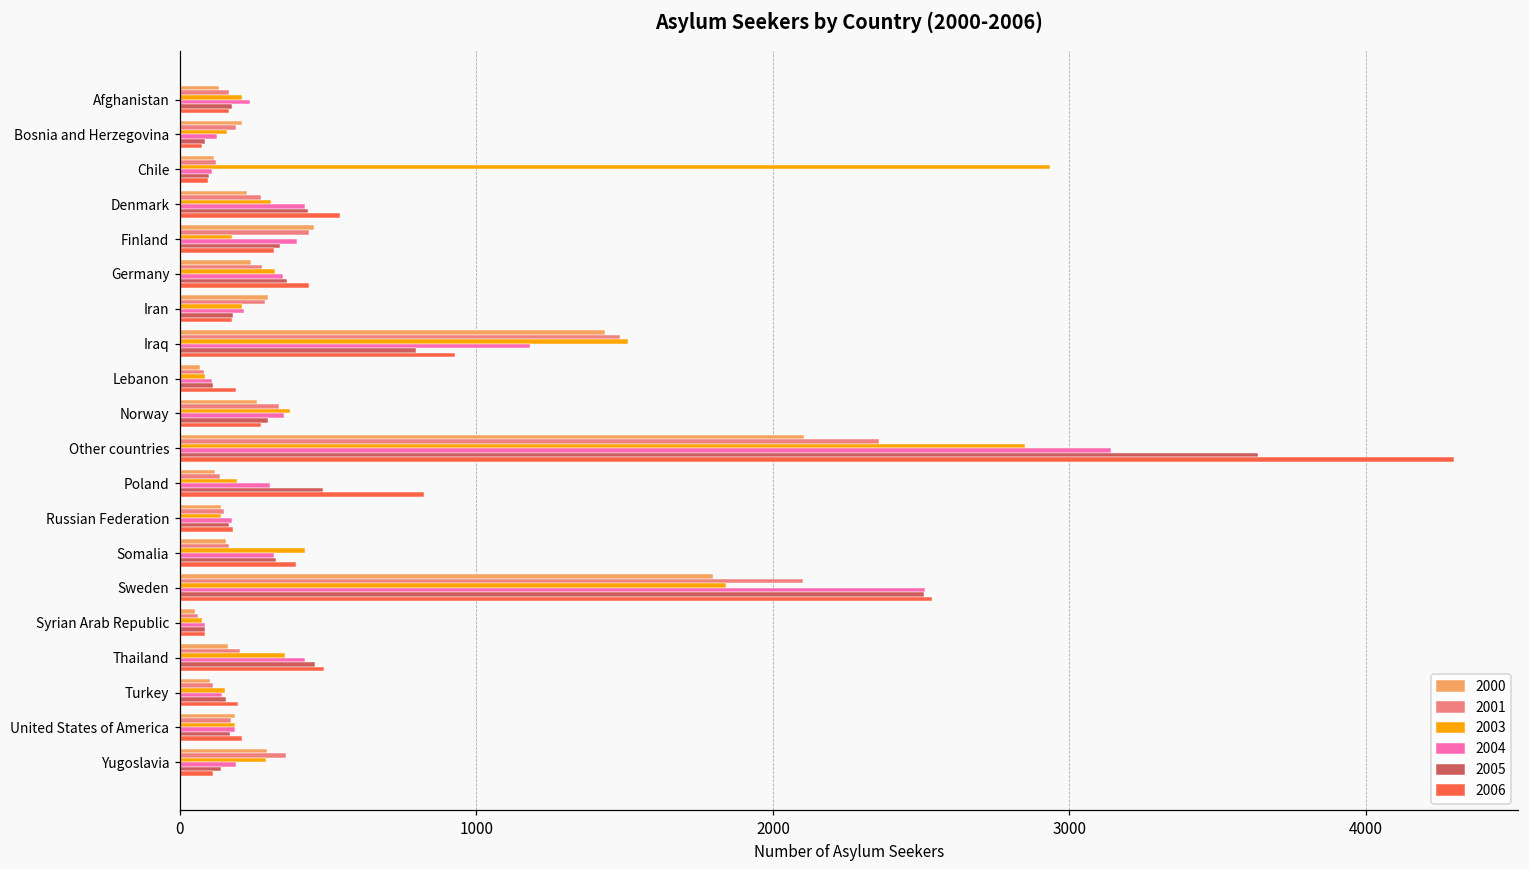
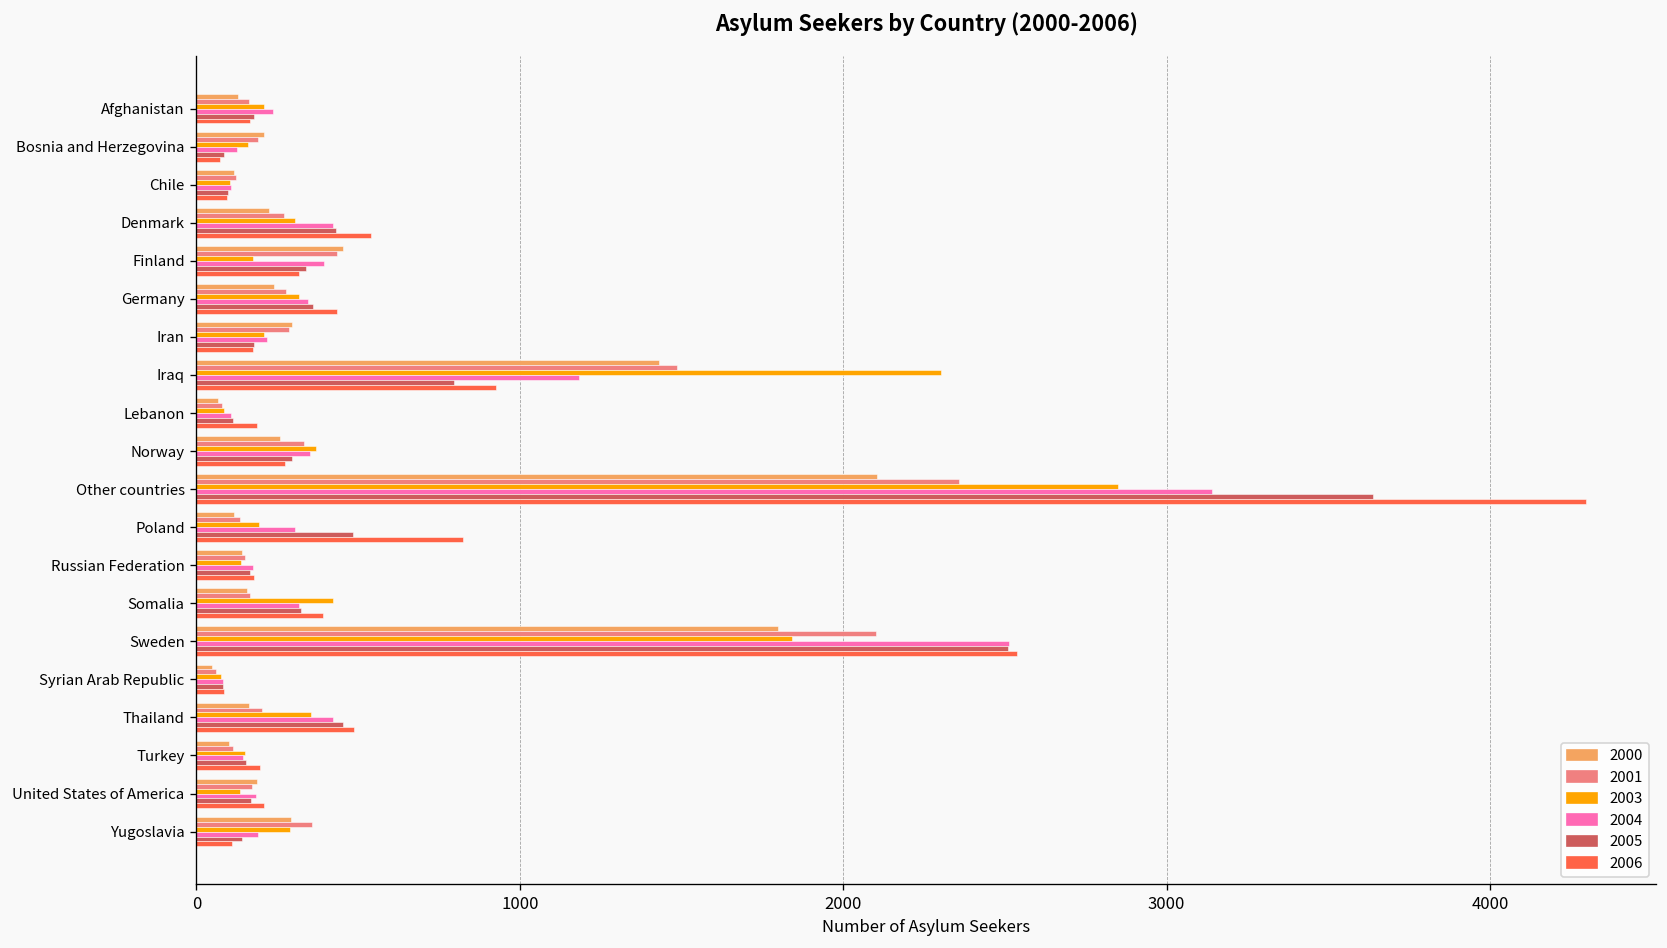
  {
    "2003": {
      "Afghanistan": 210,
      "Bosnia and Herzegovina": 160,
-     "Chile": 2930,
+     "Chile": 110,
      "Denmark": 310,
      "Finland": 180,
      "Germany": 320,
      "Iran": 210,
-     "Iraq": 1510,
+     "Iraq": 2300,
      "Lebanon": 90,
      "Norway": 370,
      "Other countries": 2850,
      "Poland": 190,
      "Russian Federation": 140,
      "Somalia": 420,
      "Sweden": 1840,
      "Syrian Arab Republic": 80,
      "Thailand": 350,
      "Turkey": 150,
-     "United States of America": 190,
+     "United States of America": 130,
      "Yugoslavia": 290
    }
  }
